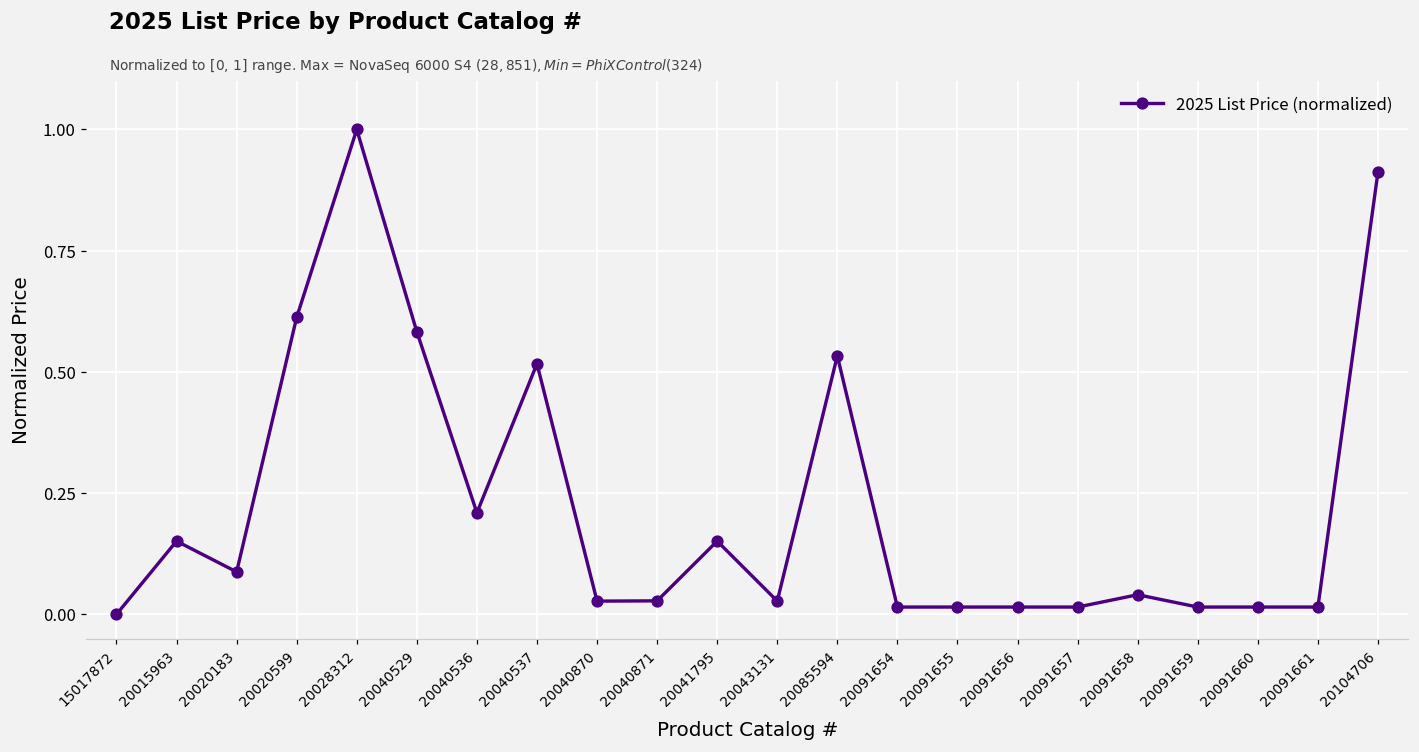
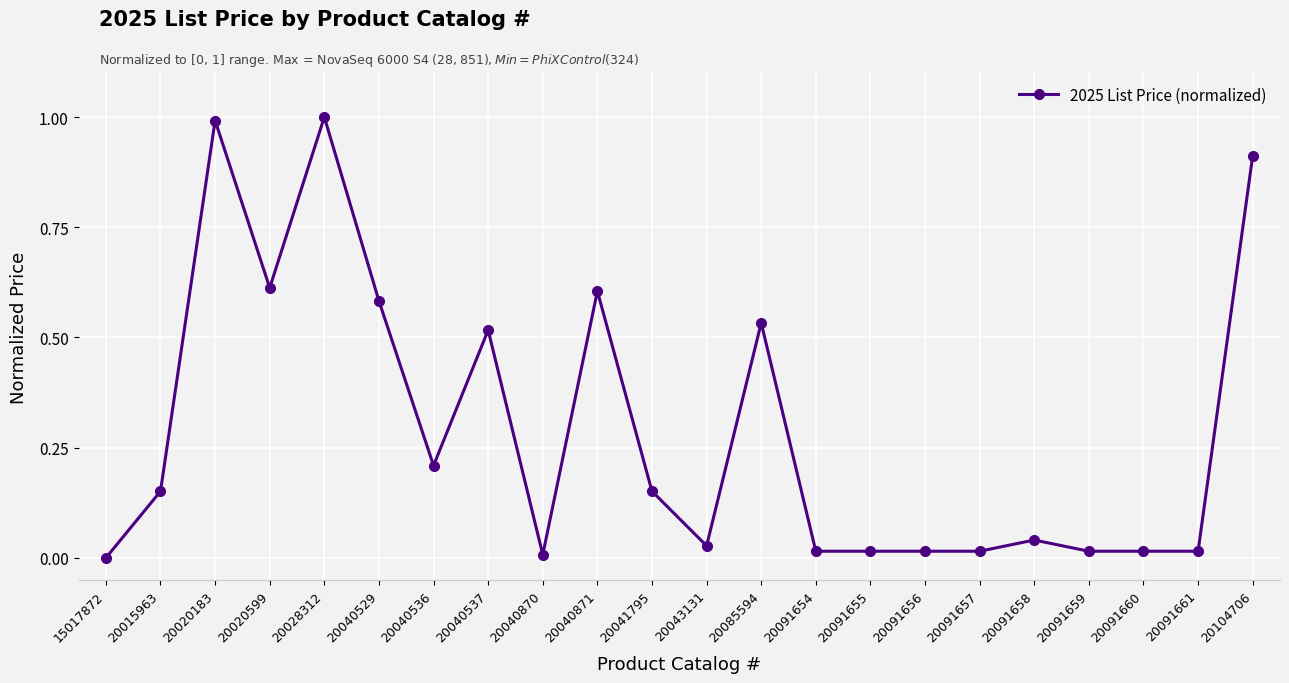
  {
    "15017872": 0.00,
    "20015963": 0.15,
-   "20020183": 0.09,
+   "20020183": 0.99,
    "20020599": 0.61,
    "20028312": 1.00,
    "20040529": 0.58,
    "20040536": 0.21,
    "20040537": 0.52,
-   "20040870": 0.03,
-   "20040871": 0.03,
+   "20040870": 0.01,
+   "20040871": 0.61,
    "20041795": 0.15,
    "20043131": 0.03,
    "20085594": 0.53,
    "20091654": 0.02,
    "20091655": 0.02,
    "20091656": 0.02,
    "20091657": 0.02,
    "20091658": 0.04,
    "20091659": 0.02,
    "20091660": 0.02,
    "20091661": 0.02,
    "20104706": 0.91
  }
